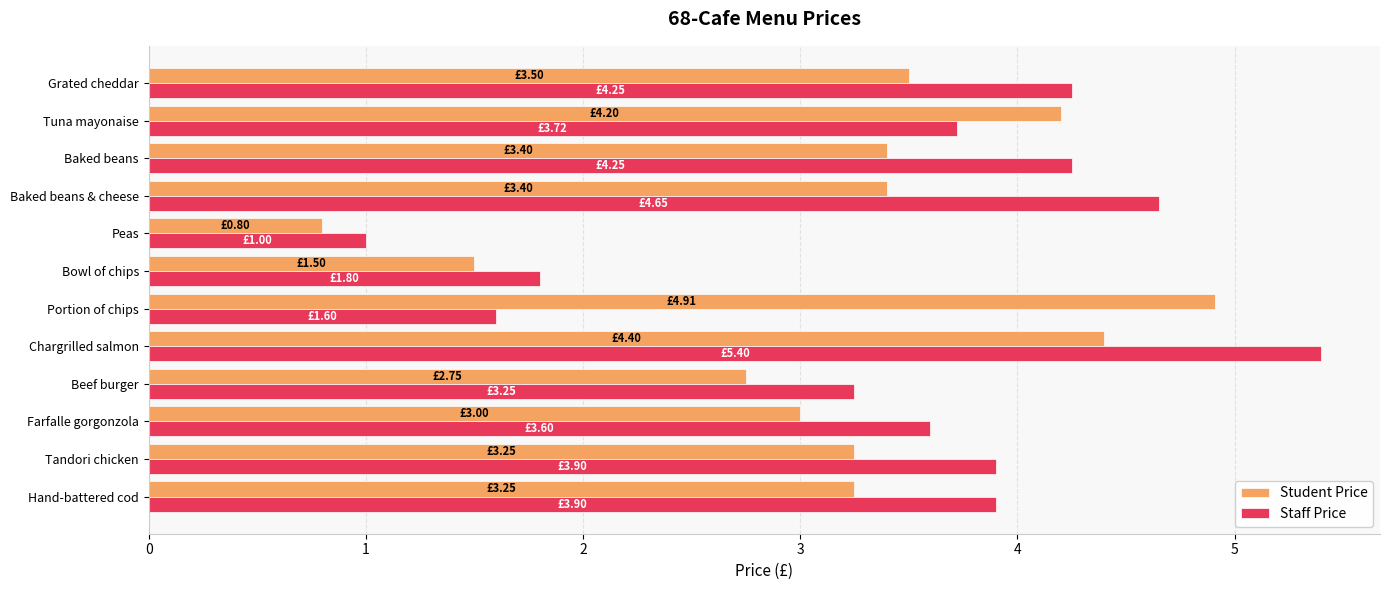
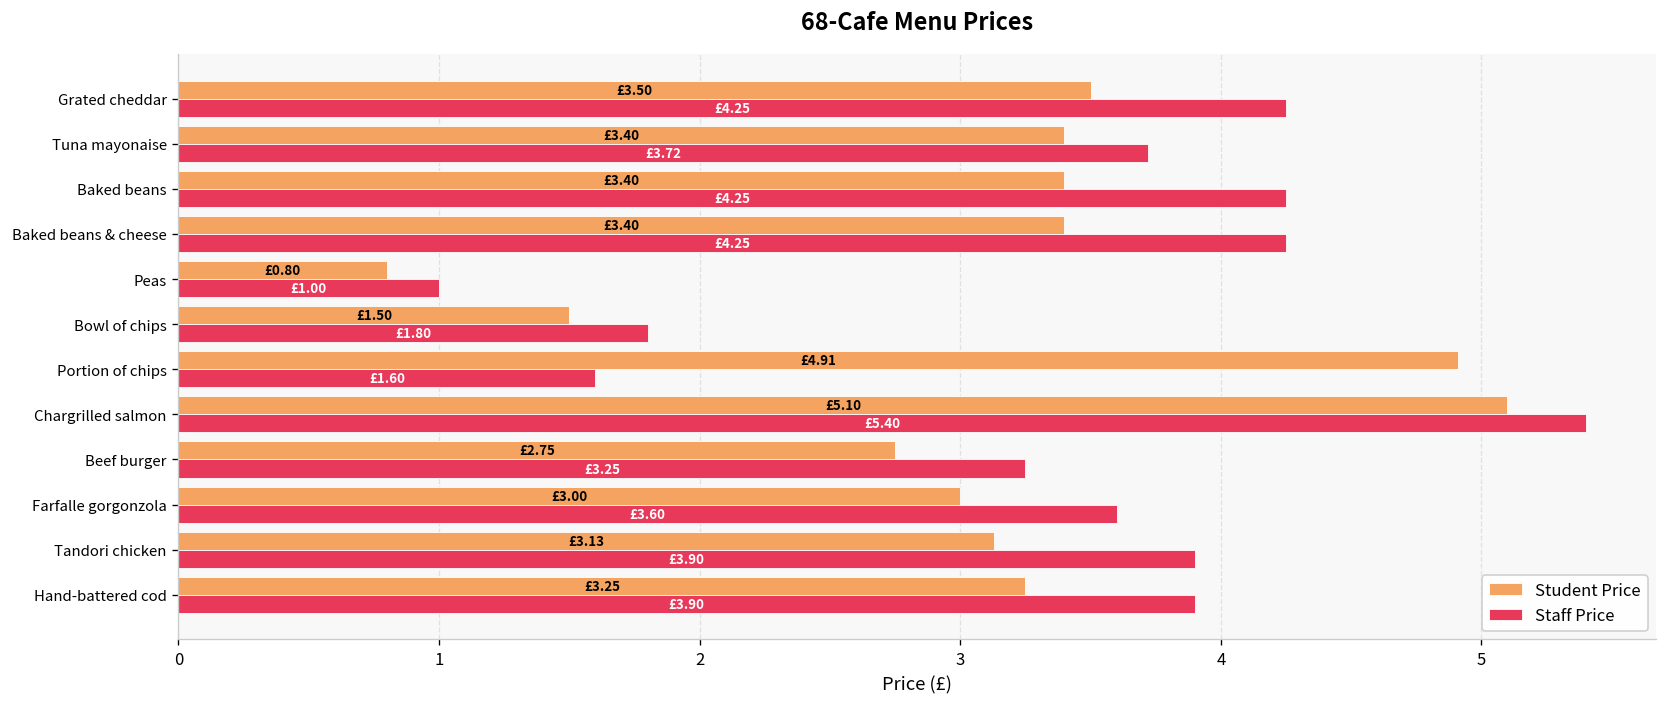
  {
    "Student Price": {
      "Grated cheddar": "£3.50",
-     "Tuna mayonaise": "£4.20",
+     "Tuna mayonaise": "£3.40",
      "Baked beans": "£3.40",
      "Baked beans & cheese": "£3.40",
      "Peas": "£0.80",
      "Bowl of chips": "£1.50",
      "Portion of chips": "£4.91",
-     "Chargrilled salmon": "£4.40",
+     "Chargrilled salmon": "£5.10",
      "Beef burger": "£2.75",
      "Farfalle gorgonzola": "£3.00",
-     "Tandori chicken": "£3.25",
+     "Tandori chicken": "£3.13",
      "Hand-battered cod": "£3.25"
    },
    "Staff Price": {
      "Grated cheddar": "£4.25",
      "Tuna mayonaise": "£3.72",
      "Baked beans": "£4.25",
-     "Baked beans & cheese": "£4.65",
+     "Baked beans & cheese": "£4.25",
      "Peas": "£1.00",
      "Bowl of chips": "£1.80",
      "Portion of chips": "£1.60",
      "Chargrilled salmon": "£5.40",
      "Beef burger": "£3.25",
      "Farfalle gorgonzola": "£3.60",
      "Tandori chicken": "£3.90",
      "Hand-battered cod": "£3.90"
    }
  }
